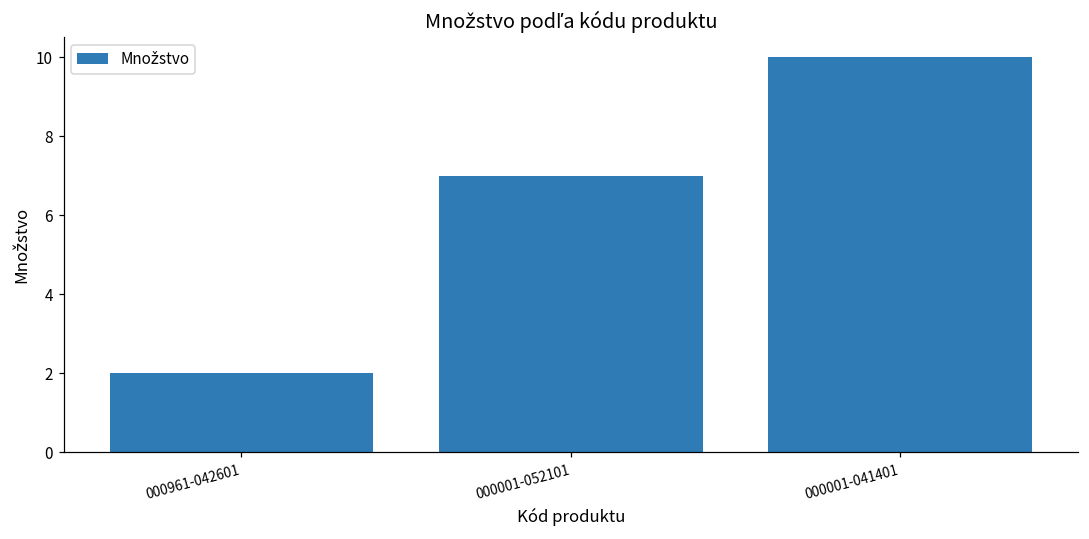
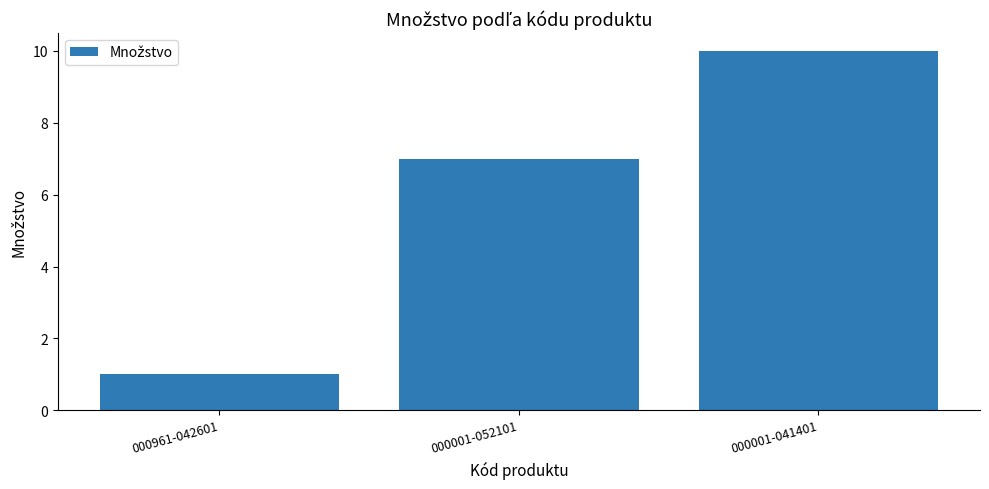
  {
-   "000961-042601": 2,
+   "000961-042601": 1,
    "000001-052101": 7,
    "000001-041401": 10
  }
